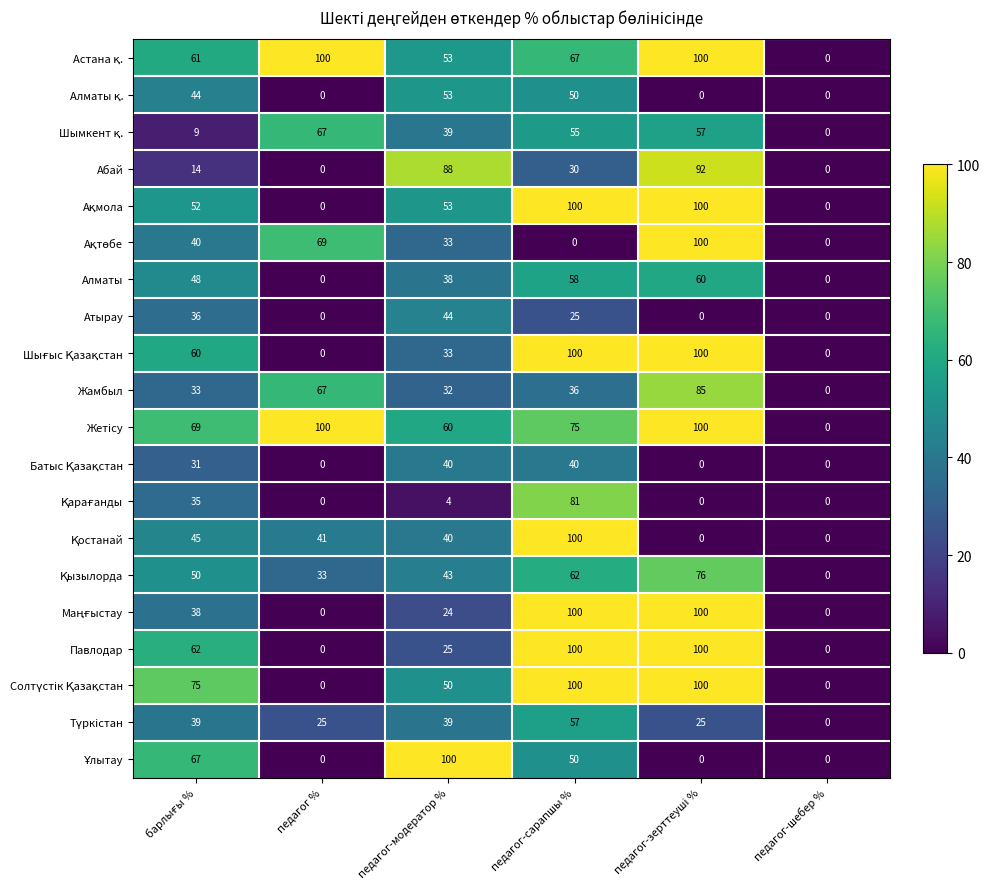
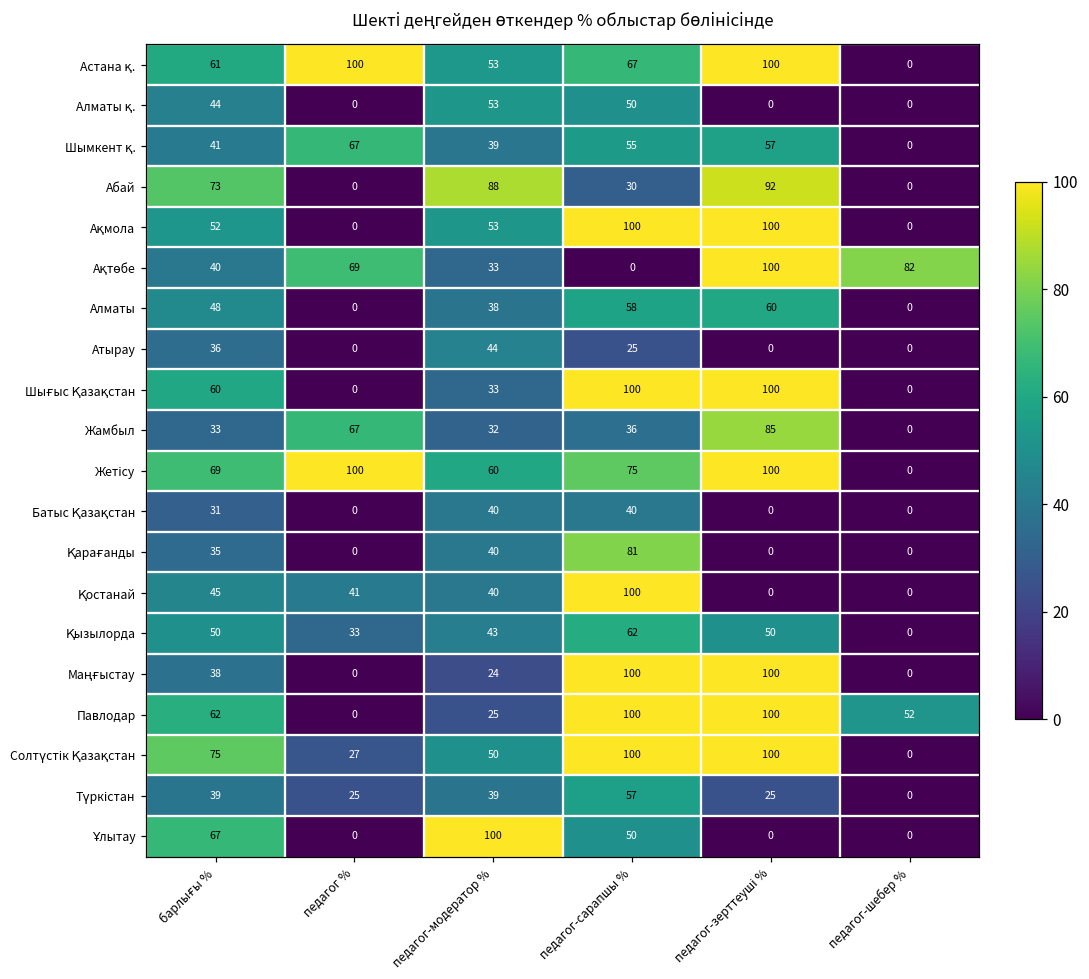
  {
    "Астана қ.": {
      "барлығы %": 61,
      "педагог %": 100,
      "педагог-модератор %": 53,
      "педагог-сарапшы %": 67,
      "педагог-зерттеуші %": 100,
      "педагог-шебер %": 0
    },
    "Алматы қ.": {
      "барлығы %": 44,
      "педагог %": 0,
      "педагог-модератор %": 53,
      "педагог-сарапшы %": 50,
      "педагог-зерттеуші %": 0,
      "педагог-шебер %": 0
    },
    "Шымкент қ.": {
-     "барлығы %": 9,
+     "барлығы %": 41,
      "педагог %": 67,
      "педагог-модератор %": 39,
      "педагог-сарапшы %": 55,
      "педагог-зерттеуші %": 57,
      "педагог-шебер %": 0
    },
    "Абай": {
-     "барлығы %": 14,
+     "барлығы %": 73,
      "педагог %": 0,
      "педагог-модератор %": 88,
      "педагог-сарапшы %": 30,
      "педагог-зерттеуші %": 92,
      "педагог-шебер %": 0
    },
    "Ақмола": {
      "барлығы %": 52,
      "педагог %": 0,
      "педагог-модератор %": 53,
      "педагог-сарапшы %": 100,
      "педагог-зерттеуші %": 100,
      "педагог-шебер %": 0
    },
    "Ақтөбе": {
      "барлығы %": 40,
      "педагог %": 69,
      "педагог-модератор %": 33,
      "педагог-сарапшы %": 0,
      "педагог-зерттеуші %": 100,
-     "педагог-шебер %": 0
+     "педагог-шебер %": 82
    },
    "Алматы": {
      "барлығы %": 48,
      "педагог %": 0,
      "педагог-модератор %": 38,
      "педагог-сарапшы %": 58,
      "педагог-зерттеуші %": 60,
      "педагог-шебер %": 0
    },
    "Атырау": {
      "барлығы %": 36,
      "педагог %": 0,
      "педагог-модератор %": 44,
      "педагог-сарапшы %": 25,
      "педагог-зерттеуші %": 0,
      "педагог-шебер %": 0
    },
    "Шығыс Қазақстан": {
      "барлығы %": 60,
      "педагог %": 0,
      "педагог-модератор %": 33,
      "педагог-сарапшы %": 100,
      "педагог-зерттеуші %": 100,
      "педагог-шебер %": 0
    },
    "Жамбыл": {
      "барлығы %": 33,
      "педагог %": 67,
      "педагог-модератор %": 32,
      "педагог-сарапшы %": 36,
      "педагог-зерттеуші %": 85,
      "педагог-шебер %": 0
    },
    "Жетісу": {
      "барлығы %": 69,
      "педагог %": 100,
      "педагог-модератор %": 60,
      "педагог-сарапшы %": 75,
      "педагог-зерттеуші %": 100,
      "педагог-шебер %": 0
    },
    "Батыс Қазақстан": {
      "барлығы %": 31,
      "педагог %": 0,
      "педагог-модератор %": 40,
      "педагог-сарапшы %": 40,
      "педагог-зерттеуші %": 0,
      "педагог-шебер %": 0
    },
    "Қарағанды": {
      "барлығы %": 35,
      "педагог %": 0,
-     "педагог-модератор %": 4,
+     "педагог-модератор %": 40,
      "педагог-сарапшы %": 81,
      "педагог-зерттеуші %": 0,
      "педагог-шебер %": 0
    },
    "Қостанай": {
      "барлығы %": 45,
      "педагог %": 41,
      "педагог-модератор %": 40,
      "педагог-сарапшы %": 100,
      "педагог-зерттеуші %": 0,
      "педагог-шебер %": 0
    },
    "Қызылорда": {
      "барлығы %": 50,
      "педагог %": 33,
      "педагог-модератор %": 43,
      "педагог-сарапшы %": 62,
-     "педагог-зерттеуші %": 76,
+     "педагог-зерттеуші %": 50,
      "педагог-шебер %": 0
    },
    "Маңғыстау": {
      "барлығы %": 38,
      "педагог %": 0,
      "педагог-модератор %": 24,
      "педагог-сарапшы %": 100,
      "педагог-зерттеуші %": 100,
      "педагог-шебер %": 0
    },
    "Павлодар": {
      "барлығы %": 62,
      "педагог %": 0,
      "педагог-модератор %": 25,
      "педагог-сарапшы %": 100,
      "педагог-зерттеуші %": 100,
-     "педагог-шебер %": 0
+     "педагог-шебер %": 52
    },
    "Солтүстік Қазақстан": {
      "барлығы %": 75,
-     "педагог %": 0,
+     "педагог %": 27,
      "педагог-модератор %": 50,
      "педагог-сарапшы %": 100,
      "педагог-зерттеуші %": 100,
      "педагог-шебер %": 0
    },
    "Түркістан": {
      "барлығы %": 39,
      "педагог %": 25,
      "педагог-модератор %": 39,
      "педагог-сарапшы %": 57,
      "педагог-зерттеуші %": 25,
      "педагог-шебер %": 0
    },
    "Ұлытау": {
      "барлығы %": 67,
      "педагог %": 0,
      "педагог-модератор %": 100,
      "педагог-сарапшы %": 50,
      "педагог-зерттеуші %": 0,
      "педагог-шебер %": 0
    }
  }
